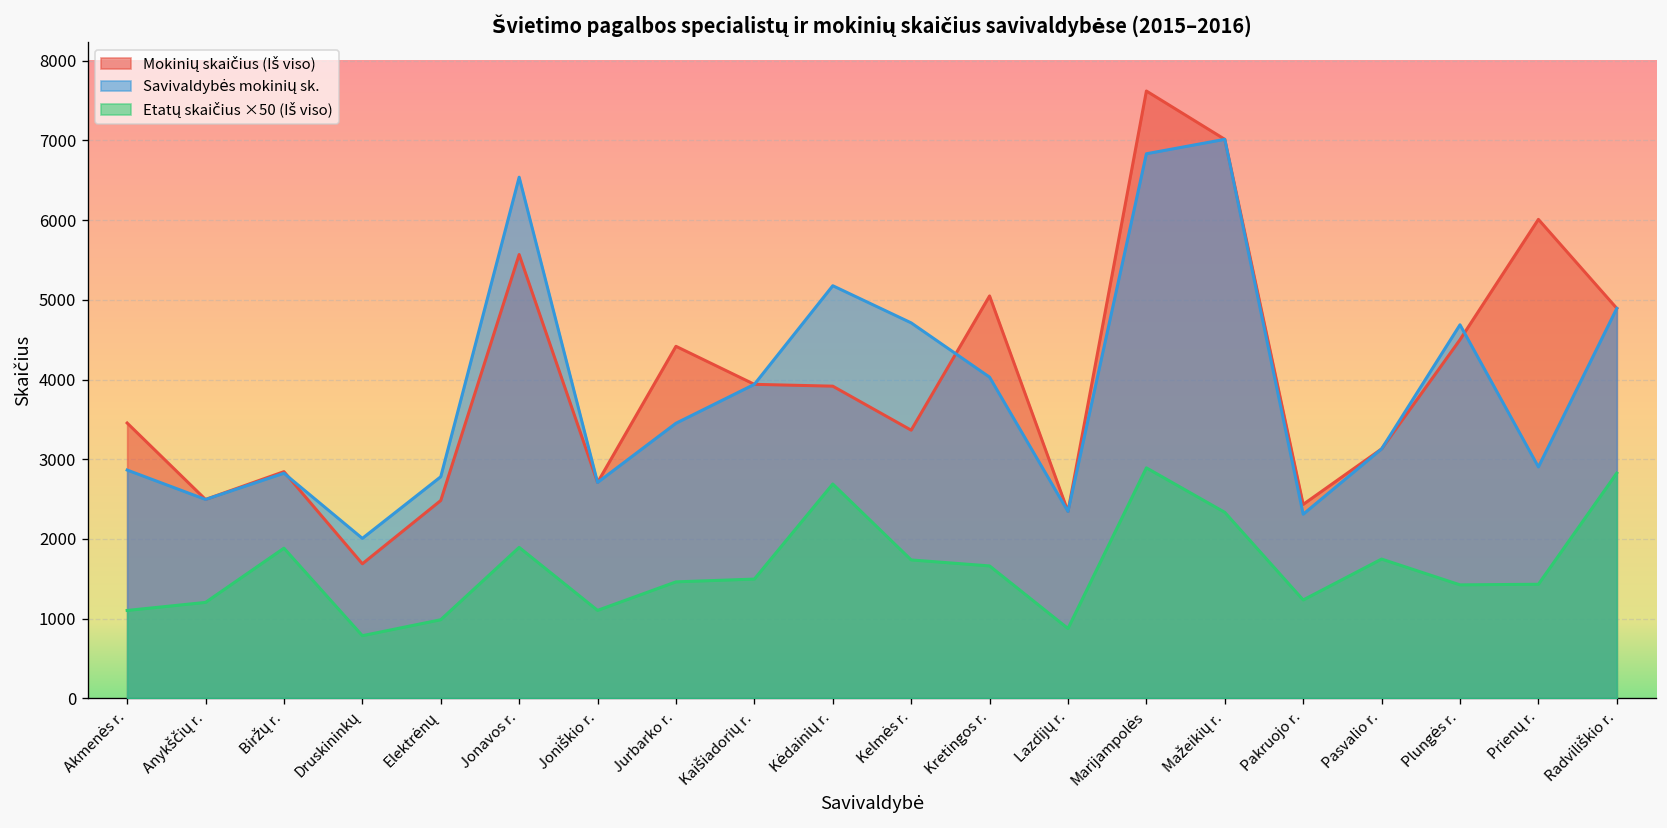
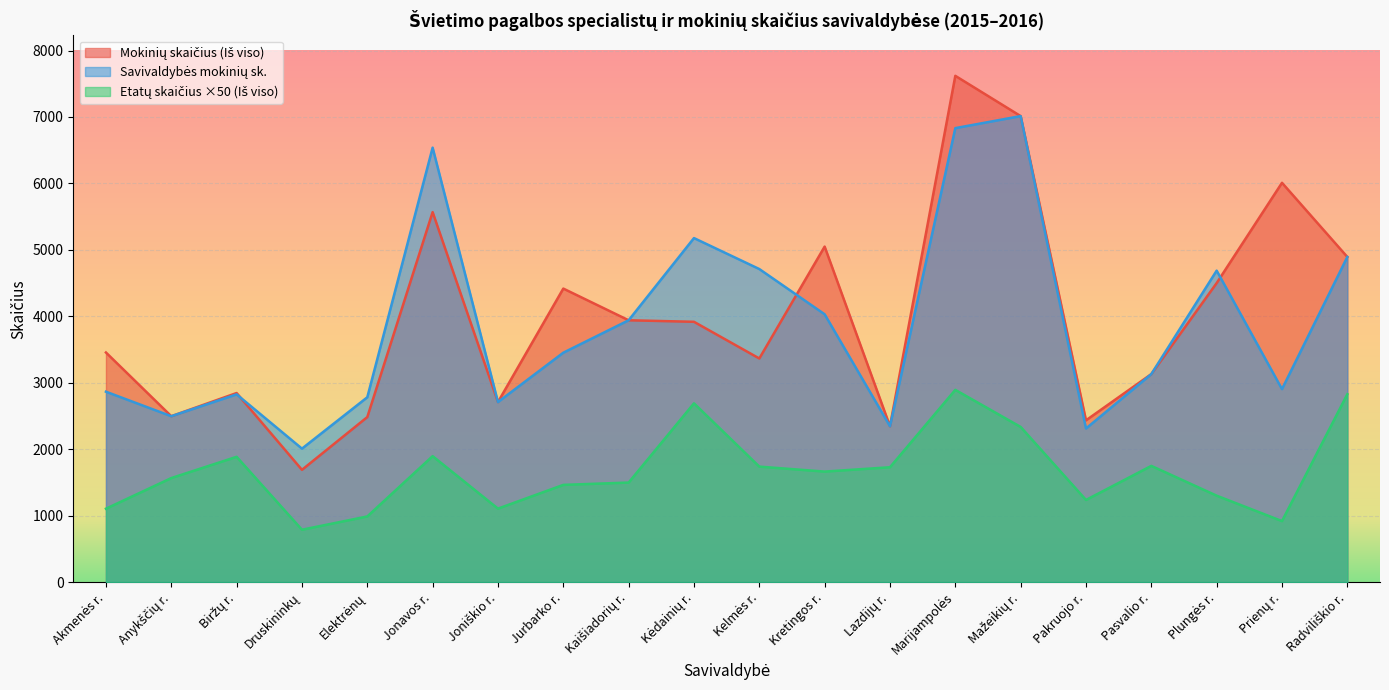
  {
    "Mokinių skaičius (Iš viso)": {
      "Akmenės r.": 3500,
      "Druskininkų": 1700,
      "Elektrėnų": 2500,
      "Jonavos r.": 5600,
      "Jurbarko r.": 4400,
      "Kėdainių r.": 3900,
      "Kelmės r.": 3400,
      "Kretingos r.": 5000,
      "Marijampolės": 7600,
      "Pakruojo r.": 2400,
      "Plungės r.": 4500,
      "Prienų r.": 6000
    },
    "Savivaldybės mokinių sk.": {
      "Akmenės r.": 2900,
      "Druskininkų": 2000,
      "Elektrėnų": 2800,
      "Jonavos r.": 6500,
      "Jurbarko r.": 3500,
      "Kėdainių r.": 5200,
      "Kelmės r.": 4700,
      "Kretingos r.": 4000,
      "Marijampolės": 6800,
      "Pakruojo r.": 2300,
      "Plungės r.": 4700,
      "Prienų r.": 2900
    },
    "Etatų skaičius ×50 (Iš viso)": {
      "Akmenės r.": 1100,
-     "Anykščių r.": 1200,
+     "Anykščių r.": 1600,
      "Biržų r.": 1900,
      "Druskininkų": 800,
      "Elektrėnų": 1000,
      "Jonavos r.": 1900,
      "Joniškio r.": 1100,
      "Jurbarko r.": 1500,
      "Kaišiadorių r.": 1500,
      "Kėdainių r.": 2700,
      "Kelmės r.": 1700,
      "Kretingos r.": 1700,
-     "Lazdijų r.": 900,
+     "Lazdijų r.": 1700,
      "Marijampolės": 2900,
      "Mažeikių r.": 2300,
      "Pakruojo r.": 1200,
      "Pasvalio r.": 1700,
-     "Plungės r.": 1400,
-     "Prienų r.": 1400,
+     "Plungės r.": 1300,
+     "Prienų r.": 900,
      "Radviliškio r.": 2800
    }
  }
